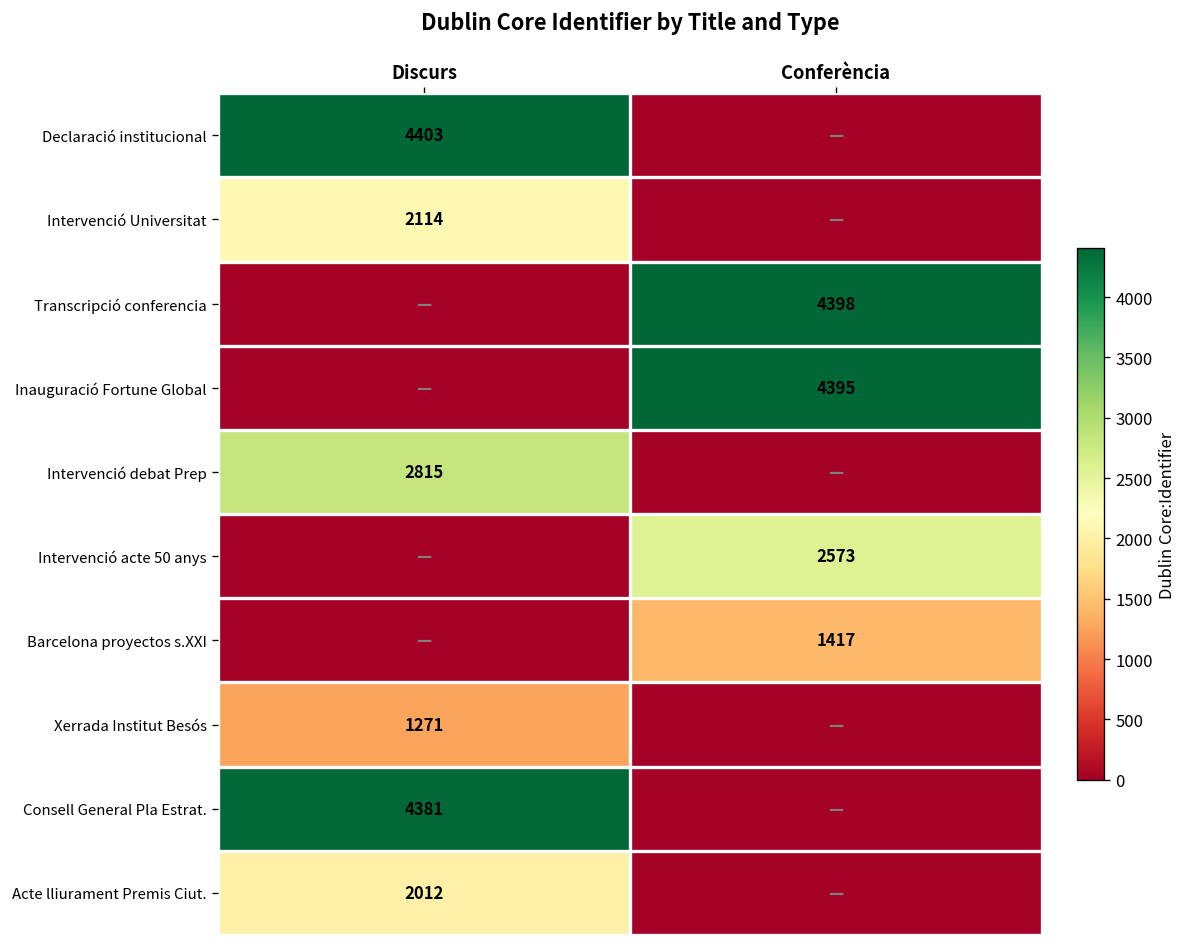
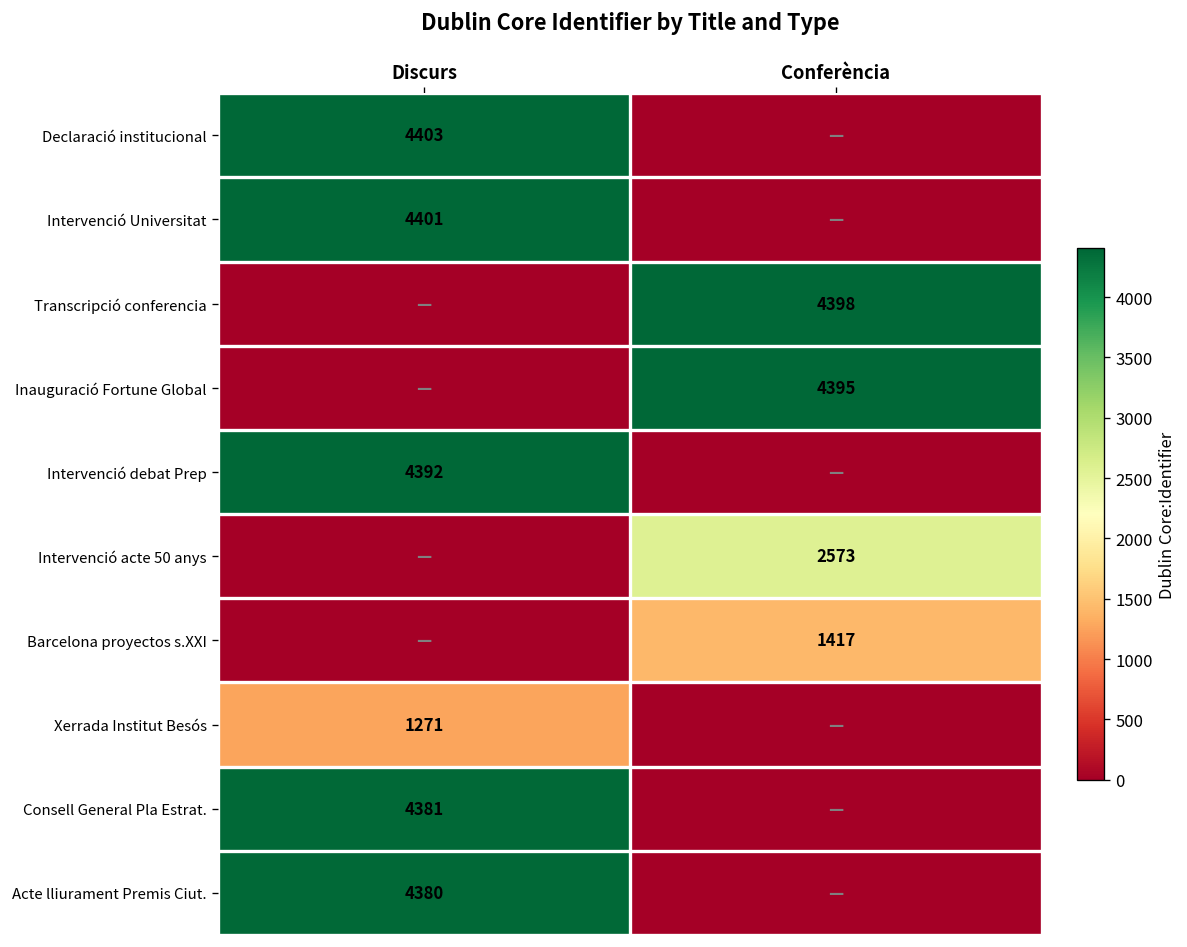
  {
    "Declaració institucional": {
      "Discurs": 4403
    },
    "Intervenció Universitat": {
-     "Discurs": 2114
+     "Discurs": 4401
    },
    "Transcripció conferencia": {
      "Conferència": 4398
    },
    "Inauguració Fortune Global": {
      "Conferència": 4395
    },
    "Intervenció debat Prep": {
-     "Discurs": 2815
+     "Discurs": 4392
    },
    "Intervenció acte 50 anys": {
      "Conferència": 2573
    },
    "Barcelona proyectos s.XXI": {
      "Conferència": 1417
    },
    "Xerrada Institut Besós": {
      "Discurs": 1271
    },
    "Consell General Pla Estrat.": {
      "Discurs": 4381
    },
    "Acte lliurament Premis Ciut.": {
-     "Discurs": 2012
+     "Discurs": 4380
    }
  }
